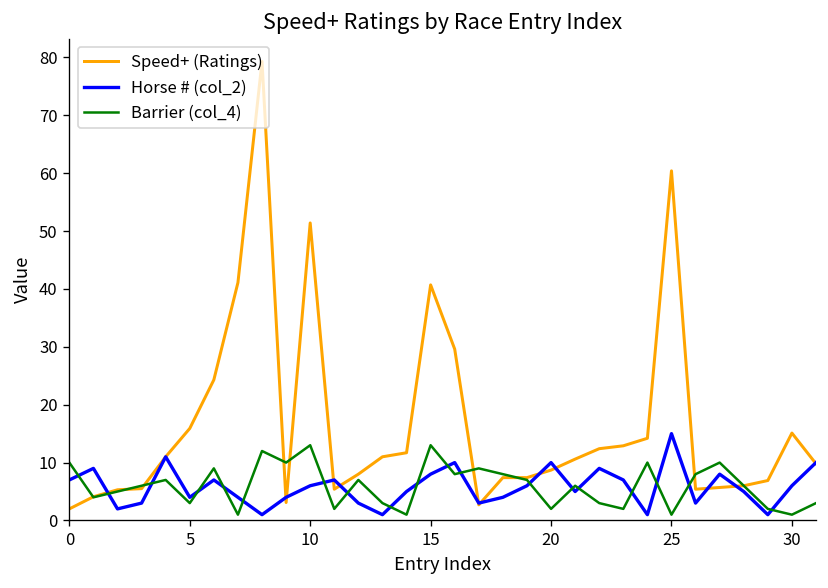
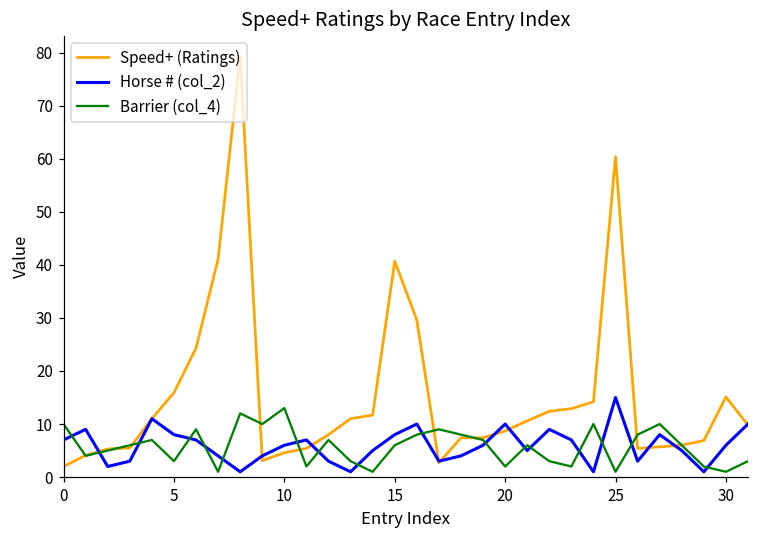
  {
    "Speed+ (Ratings)": {
      "0": 2,
      "5": 16,
-     "10": 51,
+     "10": 5,
      "15": 41,
      "20": 9,
      "25": 60,
      "30": 15
    },
    "Horse # (col_2)": {
      "0": 7,
-     "5": 4,
+     "5": 8,
      "10": 6,
      "15": 8,
      "20": 10,
      "25": 15,
      "30": 6
    },
    "Barrier (col_4)": {
      "0": 10,
      "5": 3,
      "10": 13,
-     "15": 13,
+     "15": 6,
      "20": 2,
      "25": 1,
      "30": 1
    }
  }
